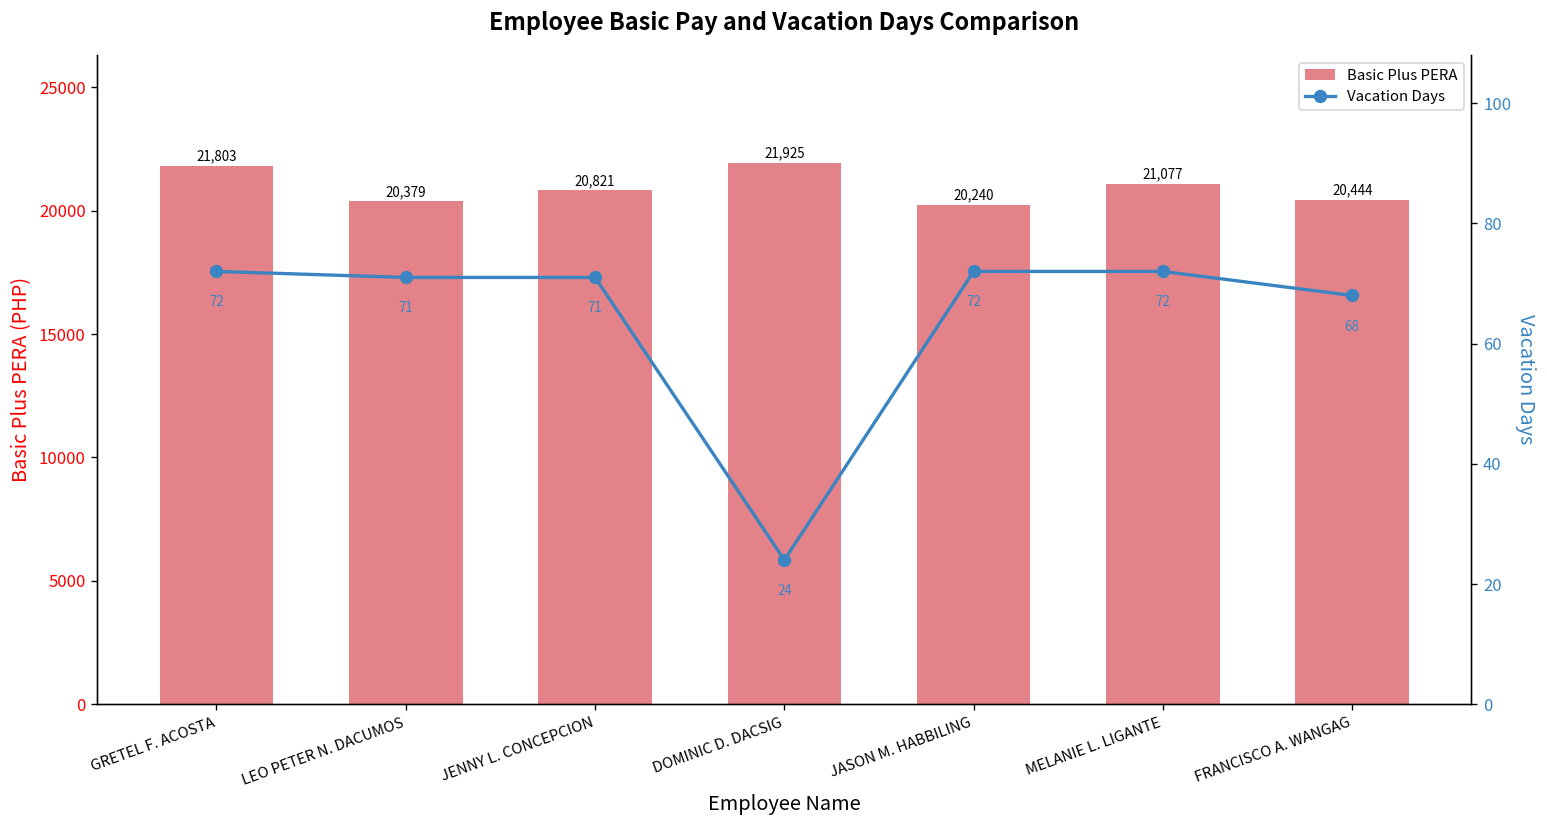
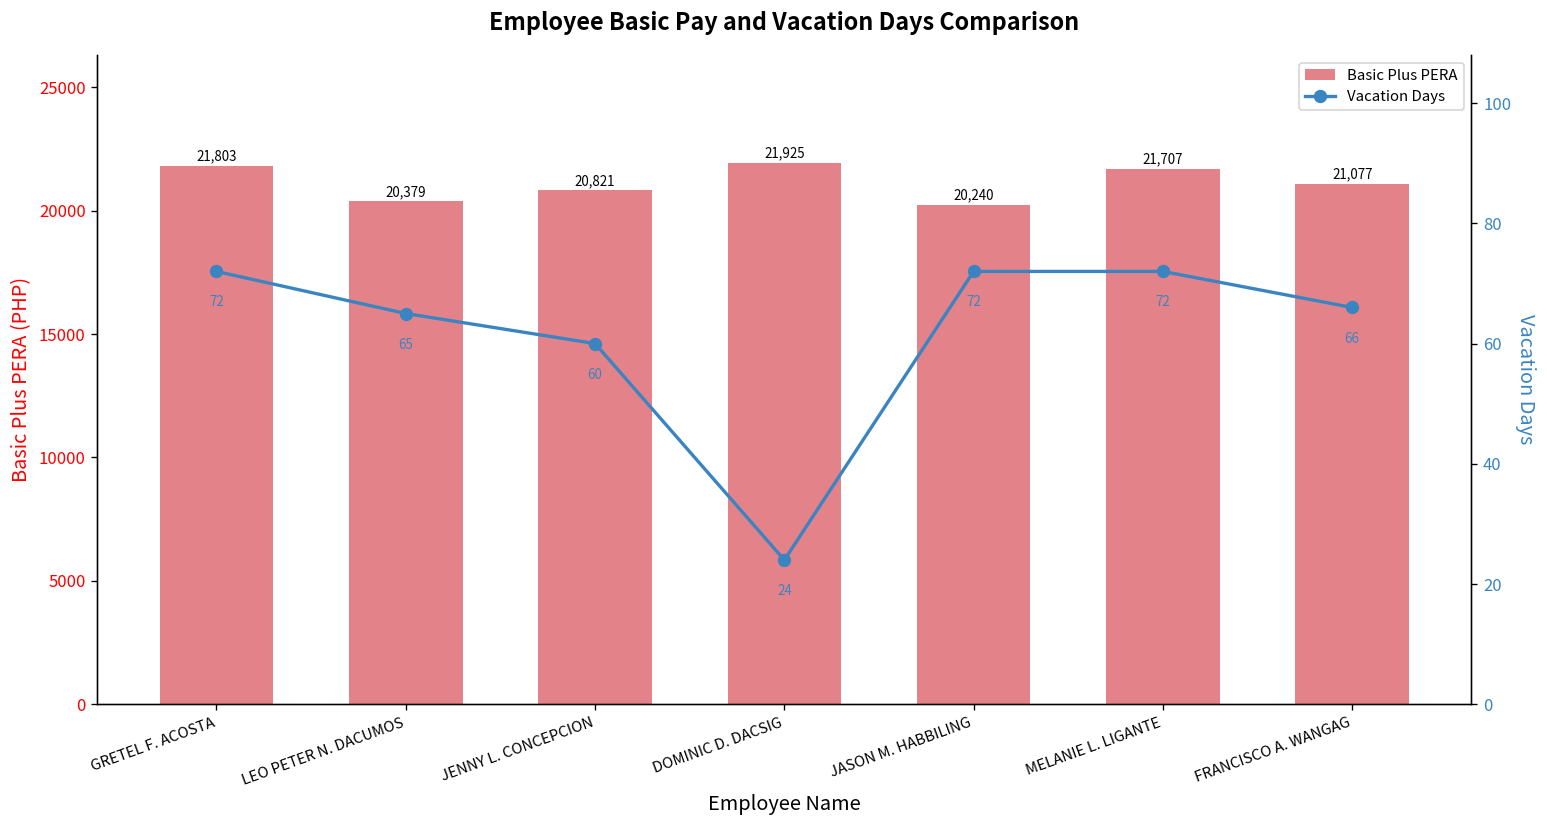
  {
    "Basic Plus PERA": {
      "GRETEL F. ACOSTA": "21,803",
      "LEO PETER N. DACUMOS": "20,379",
      "JENNY L. CONCEPCION": "20,821",
      "DOMINIC D. DACSIG": "21,925",
      "JASON M. HABBILING": "20,240",
-     "MELANIE L. LIGANTE": "21,077",
-     "FRANCISCO A. WANGAG": "20,444"
+     "MELANIE L. LIGANTE": "21,707",
+     "FRANCISCO A. WANGAG": "21,077"
    },
    "Vacation Days": {
      "GRETEL F. ACOSTA": "72",
-     "LEO PETER N. DACUMOS": "71",
-     "JENNY L. CONCEPCION": "71",
+     "LEO PETER N. DACUMOS": "65",
+     "JENNY L. CONCEPCION": "60",
      "DOMINIC D. DACSIG": "24",
      "JASON M. HABBILING": "72",
      "MELANIE L. LIGANTE": "72",
-     "FRANCISCO A. WANGAG": "68"
+     "FRANCISCO A. WANGAG": "66"
    }
  }
